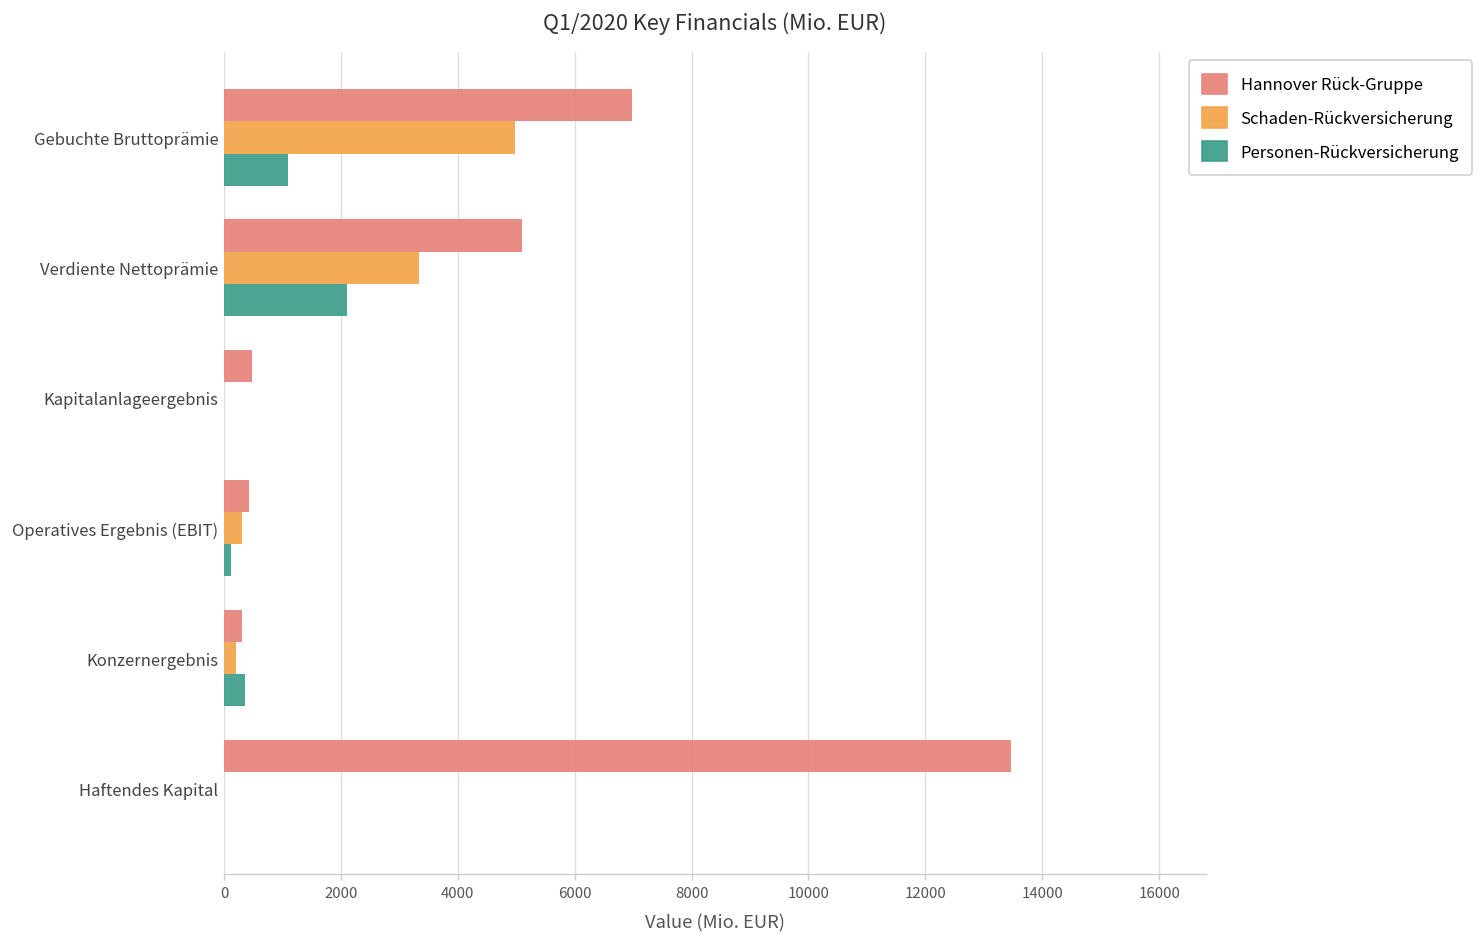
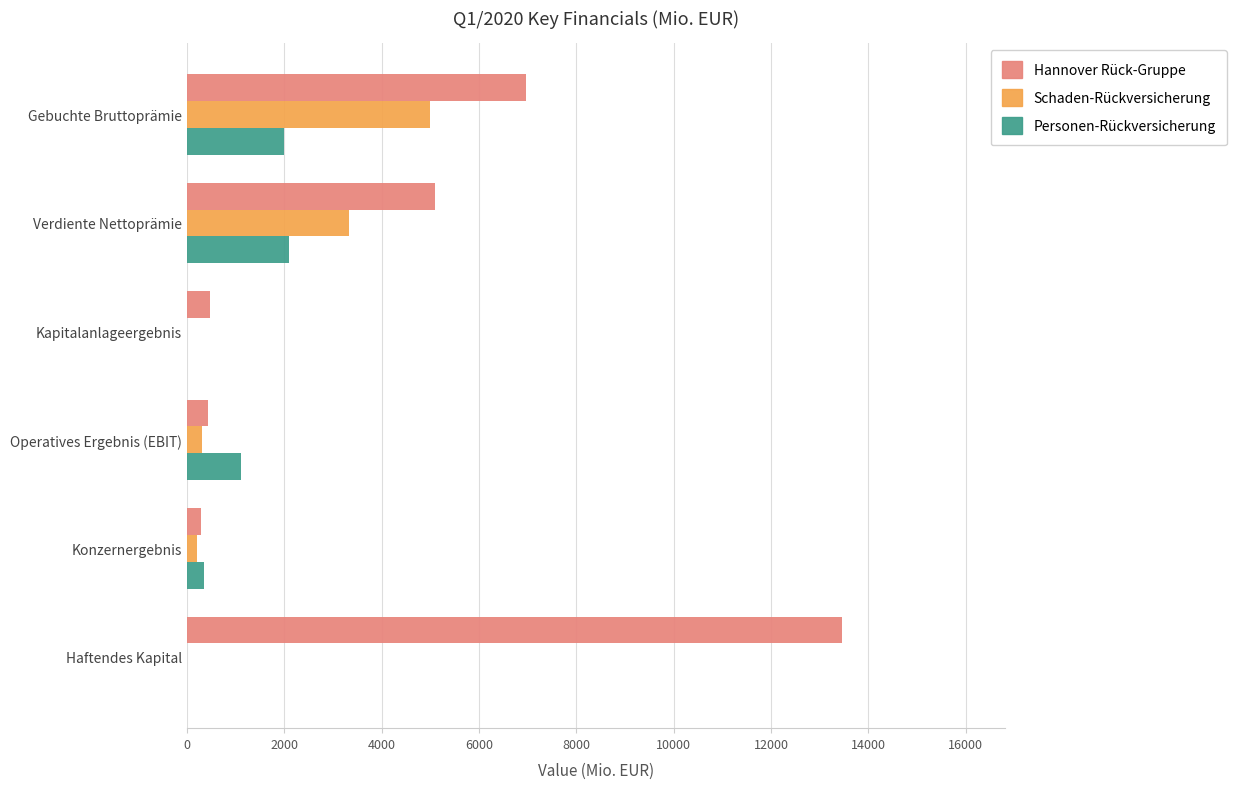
  {
    "Personen-Rückversicherung": {
-     "Gebuchte Bruttoprämie": 1100,
+     "Gebuchte Bruttoprämie": 2000,
      "Verdiente Nettoprämie": 2100,
      "Kapitalanlageergebnis": 0,
-     "Operatives Ergebnis (EBIT)": 100,
+     "Operatives Ergebnis (EBIT)": 1100,
      "Konzernergebnis": 300,
      "Haftendes Kapital": 0
    }
  }
